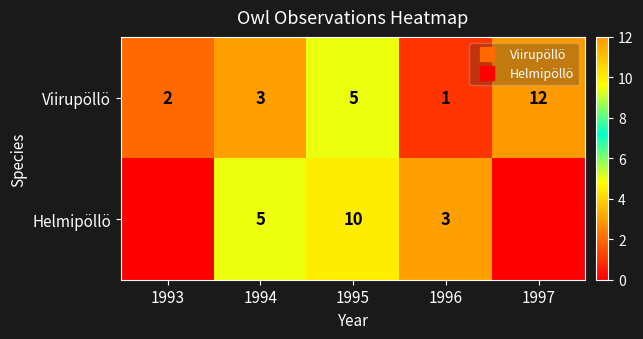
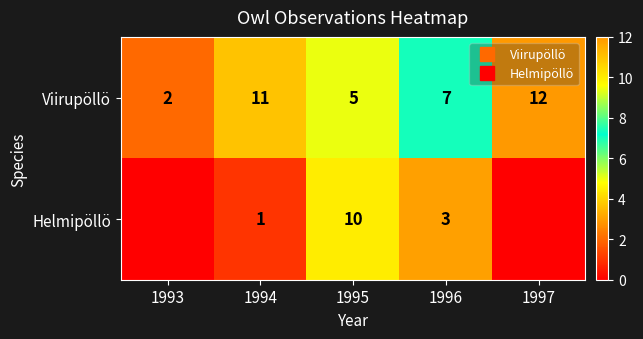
  {
    "Viirupöllö": {
      "1993": 2,
-     "1994": 3,
+     "1994": 11,
      "1995": 5,
-     "1996": 1,
+     "1996": 7,
      "1997": 12
    },
    "Helmipöllö": {
-     "1994": 5,
+     "1994": 1,
      "1995": 10,
      "1996": 3
    }
  }
